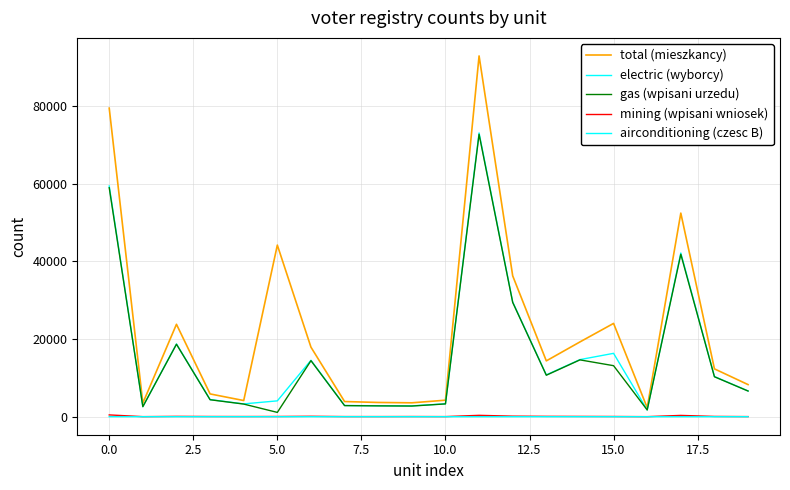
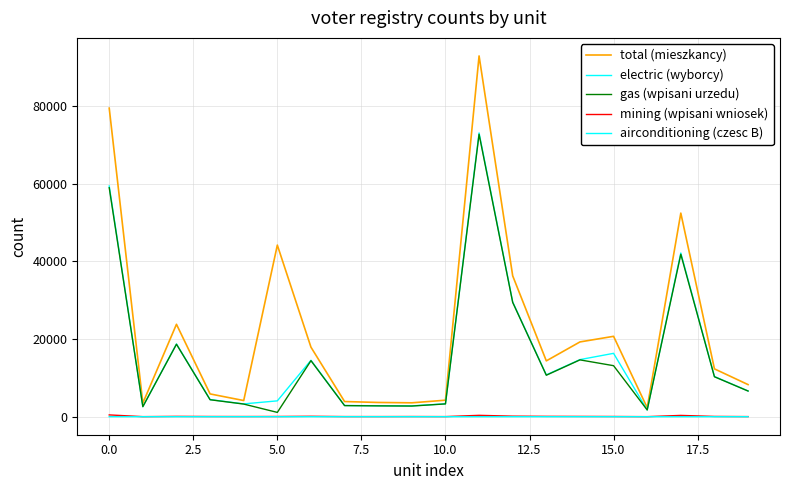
  {
    "total (mieszkancy)": {
      "0.0": 79000,
      "5.0": 44000,
      "10.0": 4000,
-     "15.0": 24000
+     "15.0": 21000
    },
    "gas (wpisani urzedu)": {
      "5.0": 1000,
      "15.0": 13000
    }
  }
